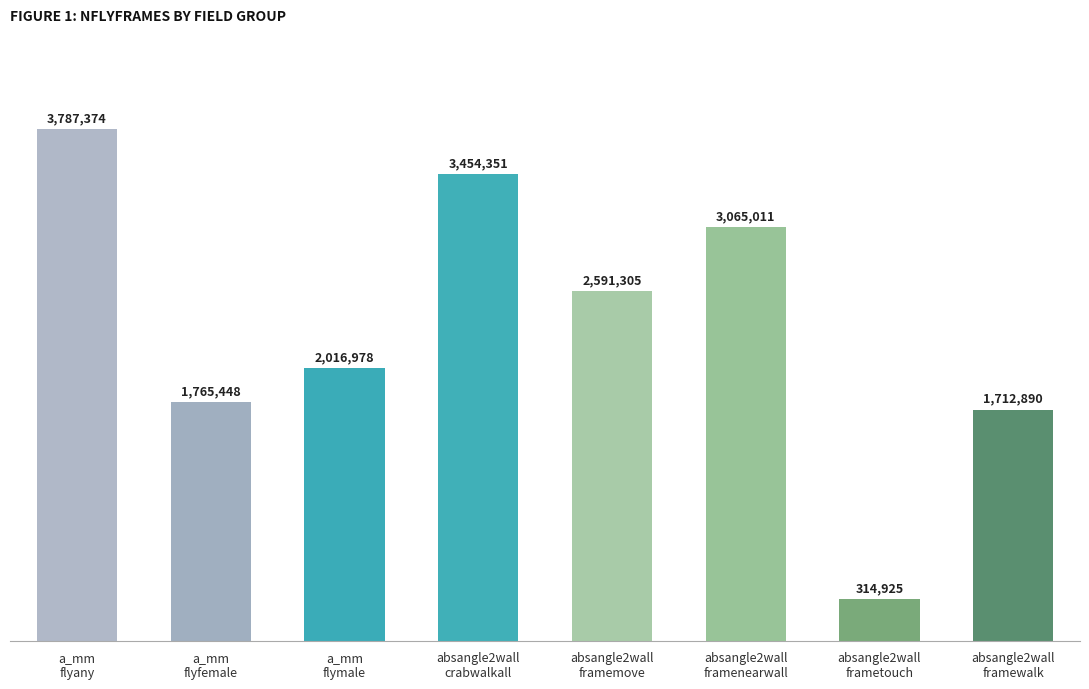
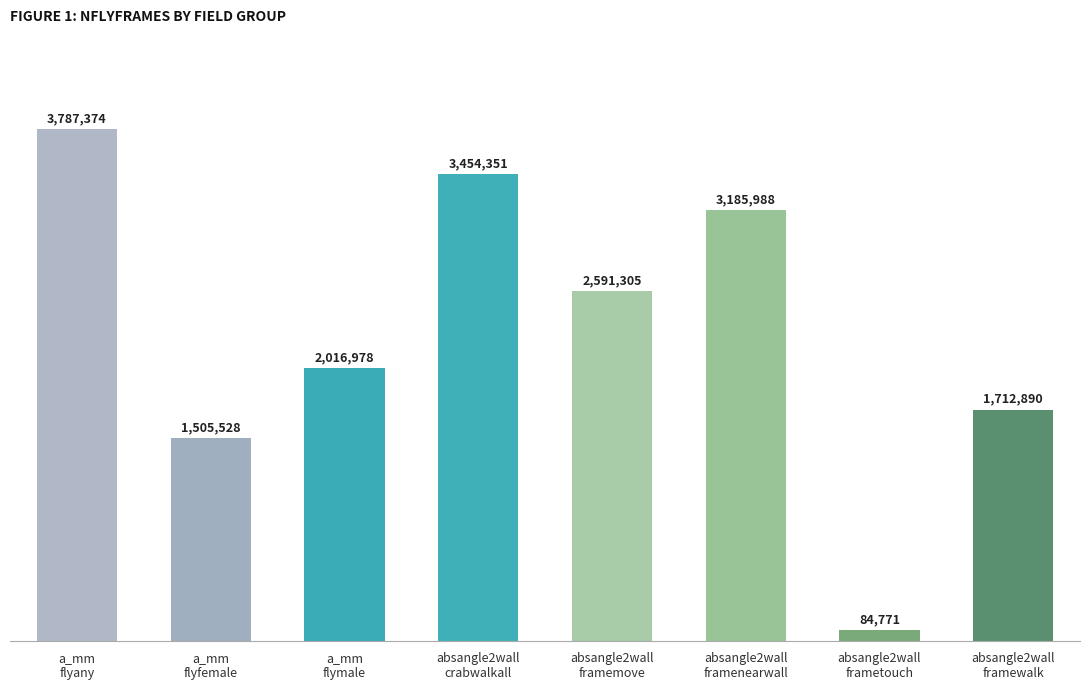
  {
    "a_mm flyany": "3,787,374",
-   "a_mm flyfemale": "1,765,448",
+   "a_mm flyfemale": "1,505,528",
    "a_mm flymale": "2,016,978",
    "absangle2wall crabwalkall": "3,454,351",
    "absangle2wall framemove": "2,591,305",
-   "absangle2wall framenearwall": "3,065,011",
-   "absangle2wall frametouch": "314,925",
+   "absangle2wall framenearwall": "3,185,988",
+   "absangle2wall frametouch": "84,771",
    "absangle2wall framewalk": "1,712,890"
  }
